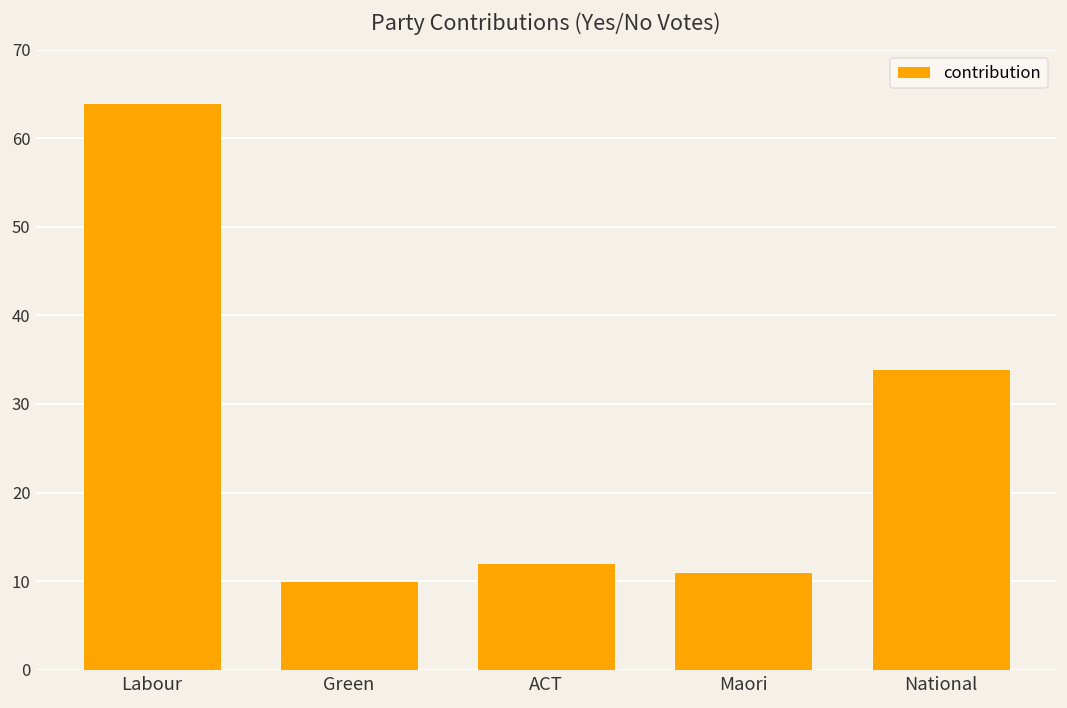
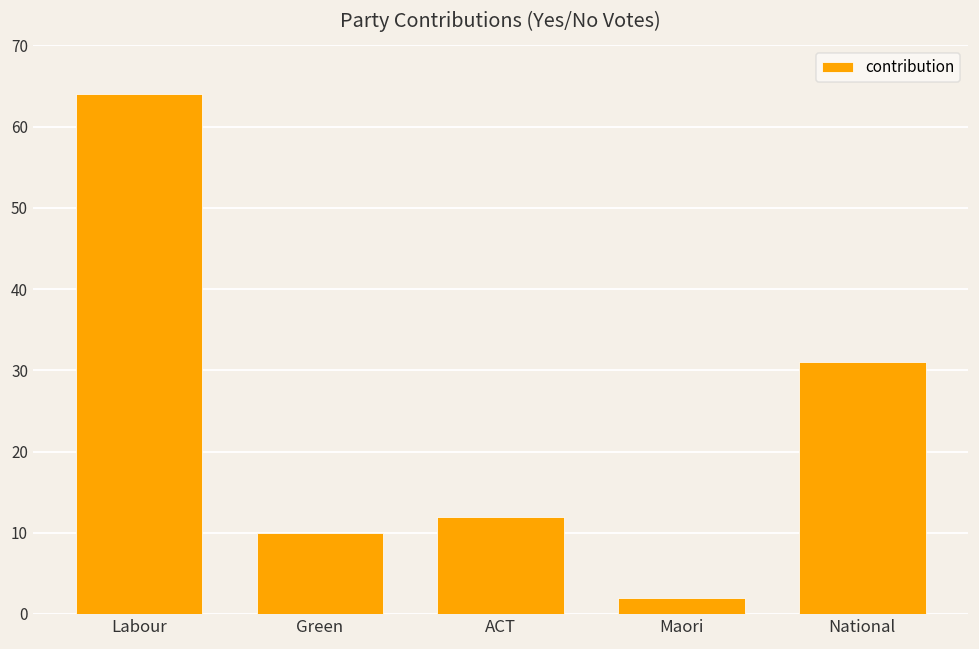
  {
    "Labour": 64,
    "Green": 10,
    "ACT": 12,
-   "Maori": 11,
-   "National": 34
+   "Maori": 2,
+   "National": 31
  }
